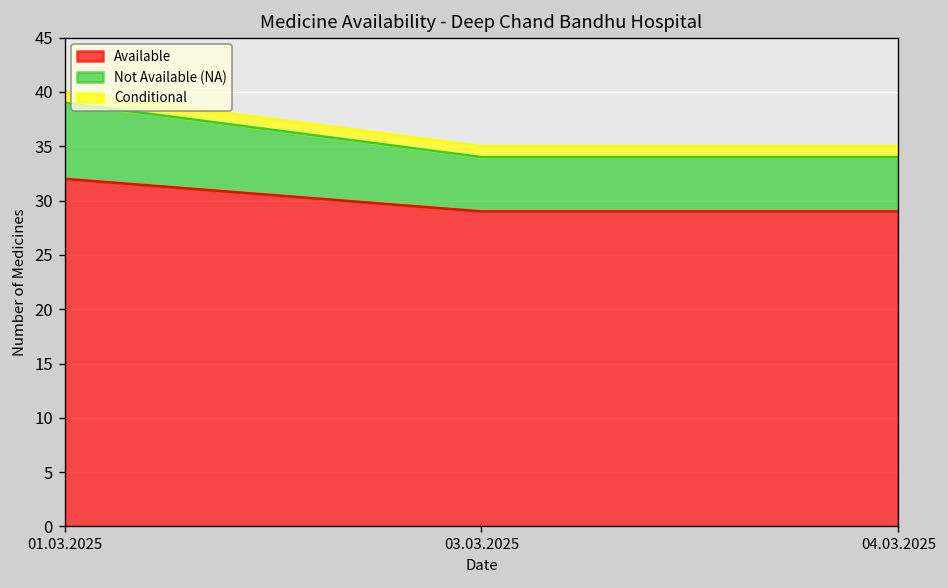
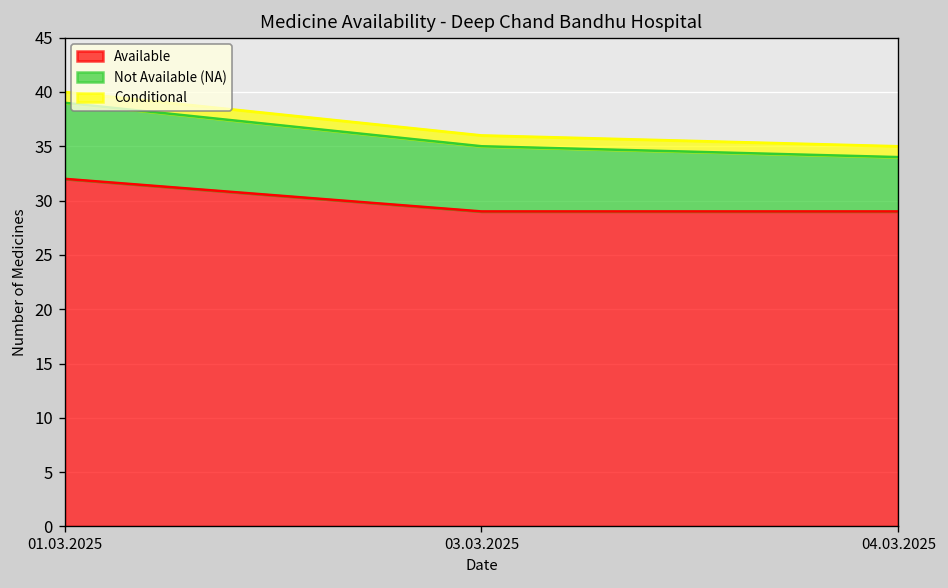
  {
    "Available": {
      "01.03.2025": 32,
      "03.03.2025": 29,
      "04.03.2025": 29
    },
    "Not Available (NA)": {
      "01.03.2025": 7,
-     "03.03.2025": 5,
+     "03.03.2025": 6,
      "04.03.2025": 5
    },
    "Conditional": {
      "01.03.2025": 1,
      "03.03.2025": 1,
      "04.03.2025": 1
    }
  }
